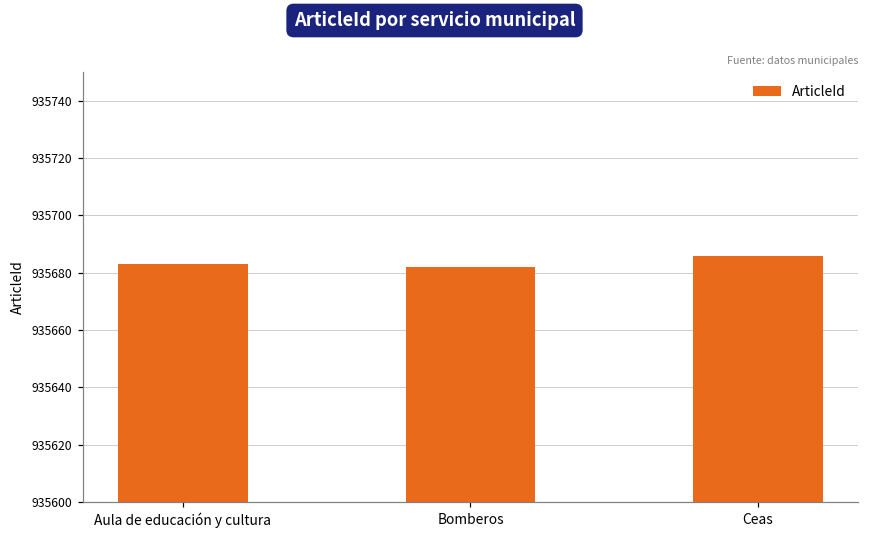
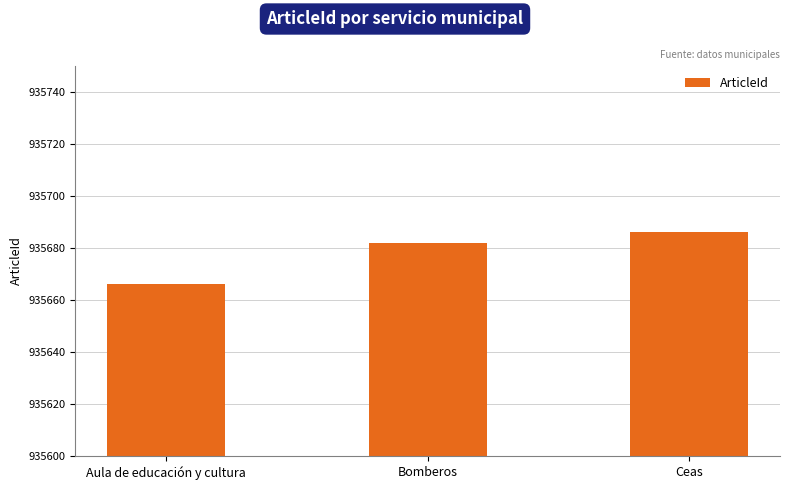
  {
-   "Aula de educación y cultura": 935683,
+   "Aula de educación y cultura": 935666,
    "Bomberos": 935682,
    "Ceas": 935686
  }
